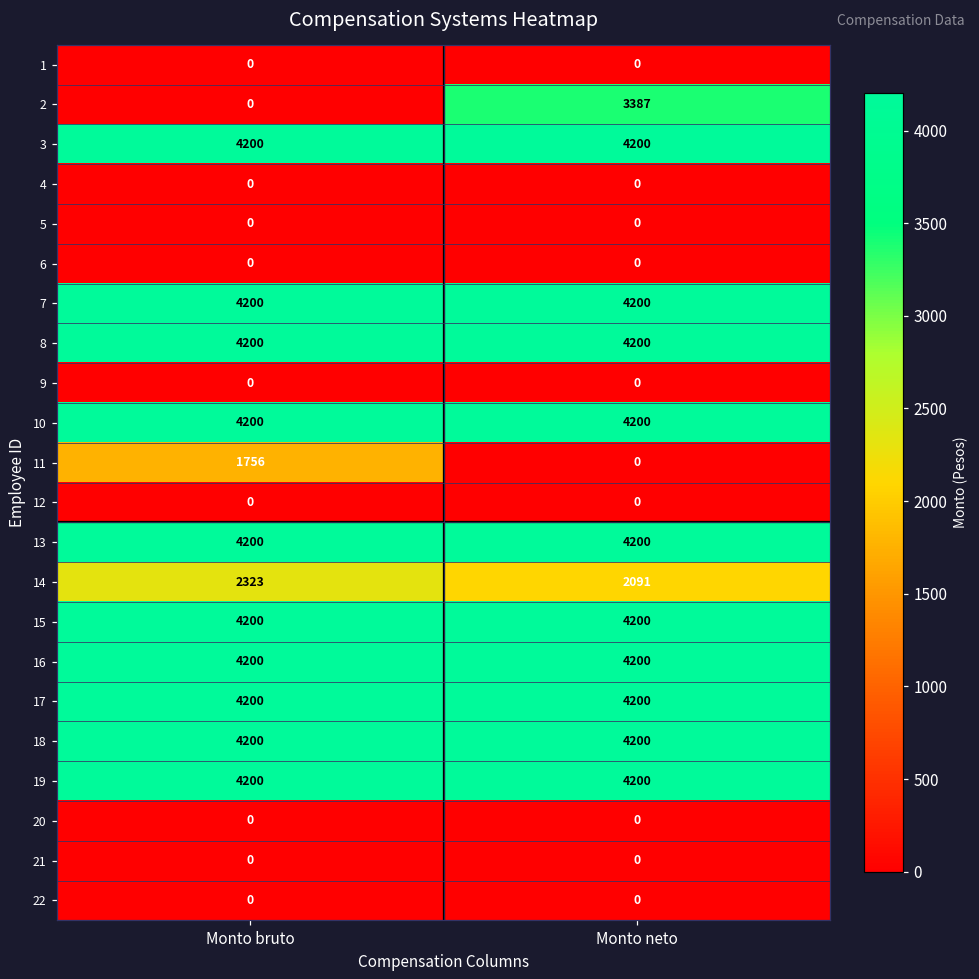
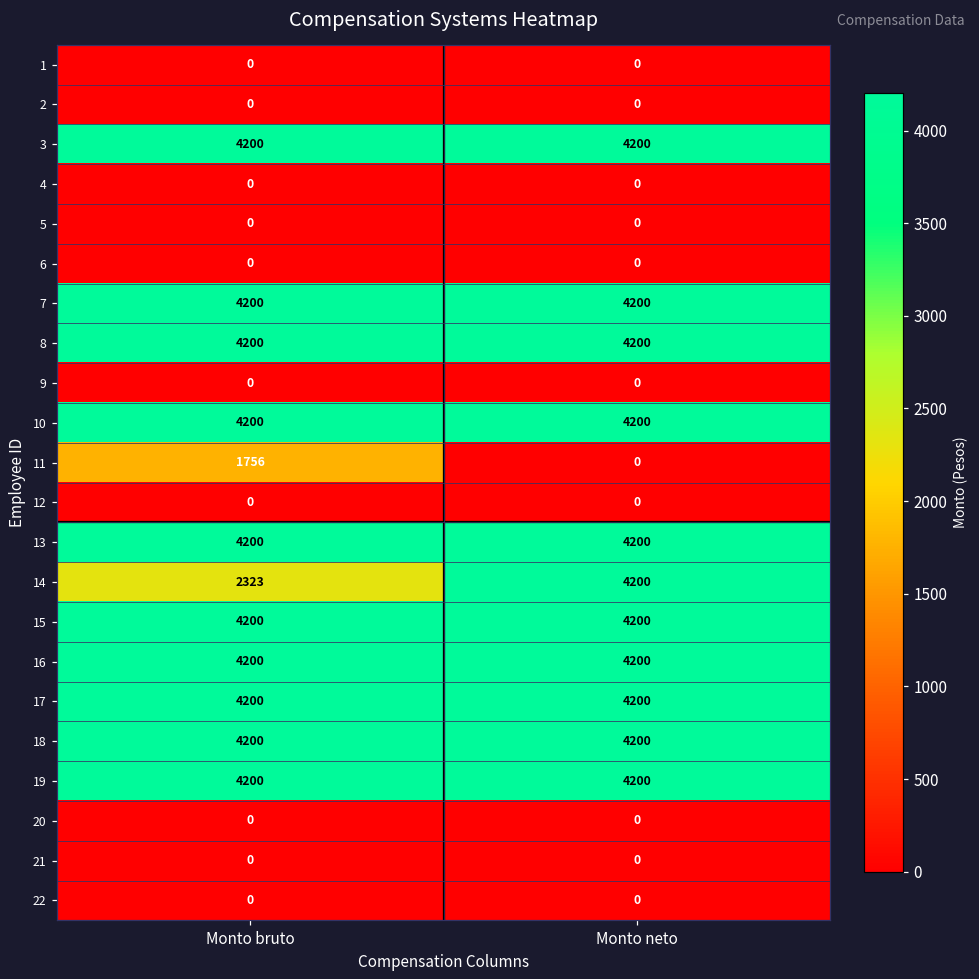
  {
    "1": {
      "Monto bruto": 0,
      "Monto neto": 0
    },
    "2": {
      "Monto bruto": 0,
-     "Monto neto": 3387
+     "Monto neto": 0
    },
    "3": {
      "Monto bruto": 4200,
      "Monto neto": 4200
    },
    "4": {
      "Monto bruto": 0,
      "Monto neto": 0
    },
    "5": {
      "Monto bruto": 0,
      "Monto neto": 0
    },
    "6": {
      "Monto bruto": 0,
      "Monto neto": 0
    },
    "7": {
      "Monto bruto": 4200,
      "Monto neto": 4200
    },
    "8": {
      "Monto bruto": 4200,
      "Monto neto": 4200
    },
    "9": {
      "Monto bruto": 0,
      "Monto neto": 0
    },
    "10": {
      "Monto bruto": 4200,
      "Monto neto": 4200
    },
    "11": {
      "Monto bruto": 1756,
      "Monto neto": 0
    },
    "12": {
      "Monto bruto": 0,
      "Monto neto": 0
    },
    "13": {
      "Monto bruto": 4200,
      "Monto neto": 4200
    },
    "14": {
      "Monto bruto": 2323,
-     "Monto neto": 2091
+     "Monto neto": 4200
    },
    "15": {
      "Monto bruto": 4200,
      "Monto neto": 4200
    },
    "16": {
      "Monto bruto": 4200,
      "Monto neto": 4200
    },
    "17": {
      "Monto bruto": 4200,
      "Monto neto": 4200
    },
    "18": {
      "Monto bruto": 4200,
      "Monto neto": 4200
    },
    "19": {
      "Monto bruto": 4200,
      "Monto neto": 4200
    },
    "20": {
      "Monto bruto": 0,
      "Monto neto": 0
    },
    "21": {
      "Monto bruto": 0,
      "Monto neto": 0
    },
    "22": {
      "Monto bruto": 0,
      "Monto neto": 0
    }
  }
